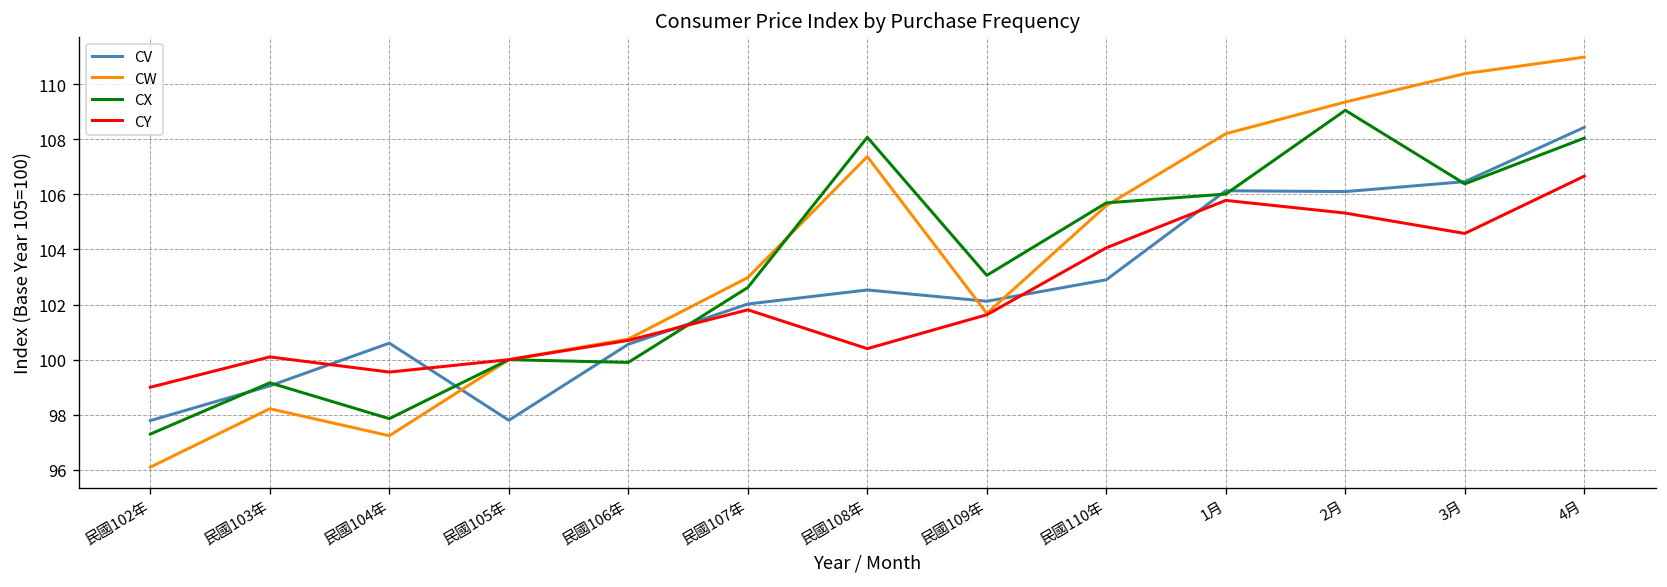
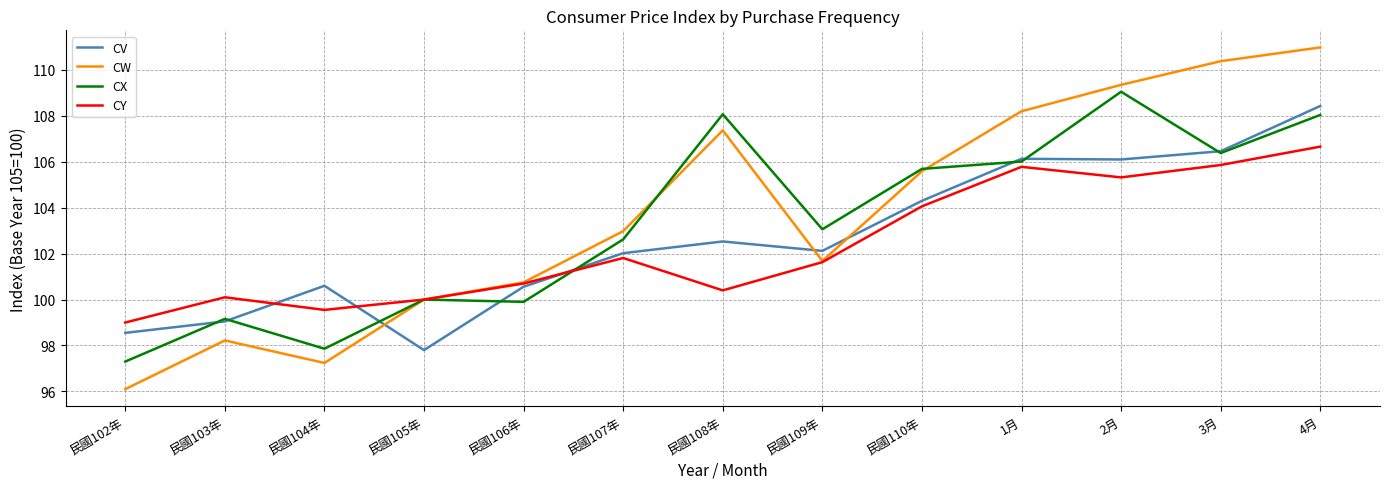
  {
    "CV": {
-     "民國102年": 97.8,
+     "民國102年": 98.6,
      "民國104年": 100.6,
      "民國105年": 97.8,
      "民國106年": 100.6,
      "民國107年": 102.0,
      "民國108年": 102.5,
      "民國109年": 102.1,
-     "民國110年": 102.9,
+     "民國110年": 104.3,
      "1月": 106.1,
      "2月": 106.1,
      "4月": 108.4
    },
    "CW": {
      "民國102年": 96.1,
      "民國103年": 98.2,
      "民國104年": 97.2,
      "民國107年": 103.0,
      "民國108年": 107.4,
      "1月": 108.2,
      "2月": 109.4,
      "3月": 110.4,
      "4月": 111.0
    },
    "CX": {
      "民國102年": 97.3,
      "民國104年": 97.9,
      "民國106年": 99.9,
      "民國107年": 102.6,
      "民國108年": 108.1,
      "民國109年": 103.1,
      "1月": 106.0,
      "2月": 109.1,
      "4月": 108.0
    },
    "CY": {
      "民國102年": 99.0,
      "民國103年": 100.1,
      "民國104年": 99.6,
      "民國107年": 101.8,
      "民國108年": 100.4,
      "民國110年": 104.1,
      "1月": 105.8,
      "2月": 105.3,
-     "3月": 104.6,
+     "3月": 105.9,
      "4月": 106.7
    }
  }
